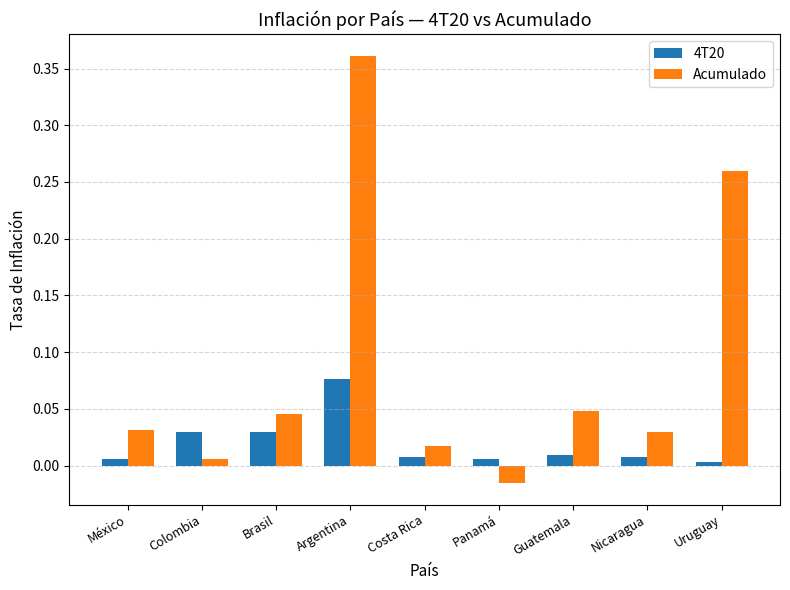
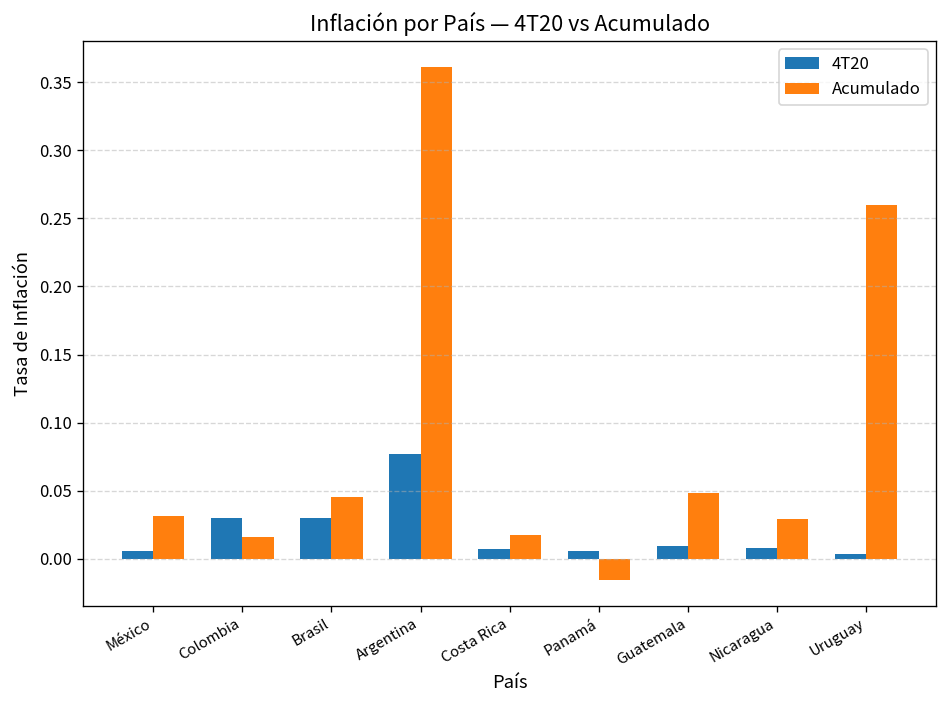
  {
    "4T20": {
      "México": 0.006,
      "Colombia": 0.030,
      "Brasil": 0.030,
      "Argentina": 0.077,
      "Costa Rica": 0.007,
      "Panamá": 0.006,
      "Guatemala": 0.009,
      "Nicaragua": 0.008,
      "Uruguay": 0.004
    },
    "Acumulado": {
      "México": 0.032,
-     "Colombia": 0.006,
+     "Colombia": 0.016,
      "Brasil": 0.045,
      "Argentina": 0.361,
      "Costa Rica": 0.018,
      "Panamá": -0.016,
      "Guatemala": 0.048,
      "Nicaragua": 0.029,
      "Uruguay": 0.260
    }
  }
